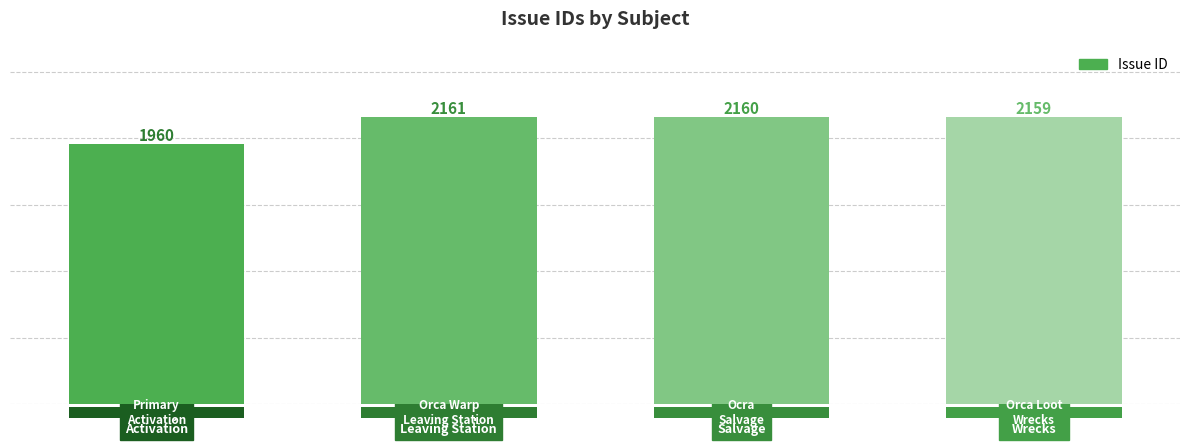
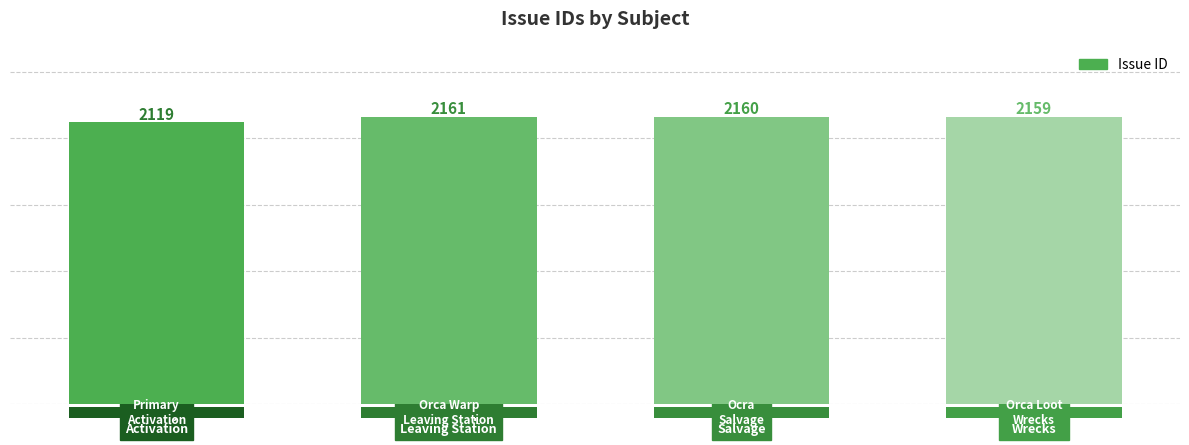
  {
-   "Primary Activation": 1960,
+   "Primary Activation": 2119,
    "Orca Warp Leaving Station": 2161,
    "Ocra Salvage": 2160,
    "Orca Loot Wrecks": 2159
  }
